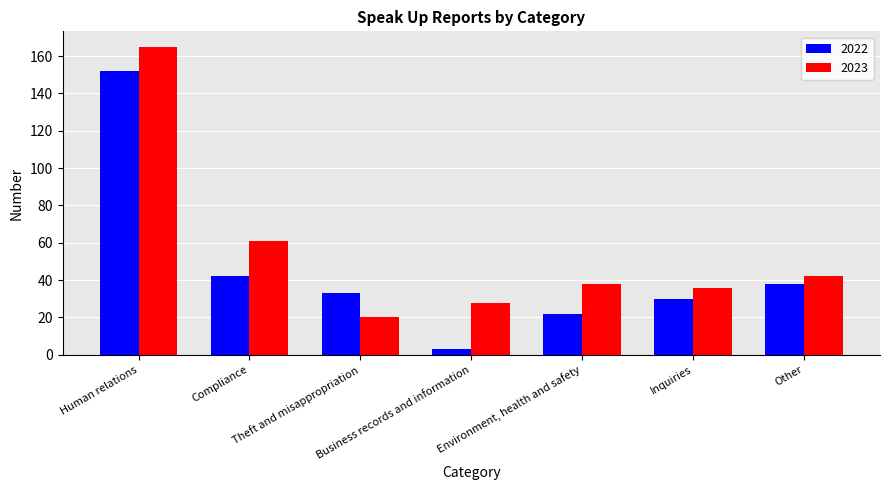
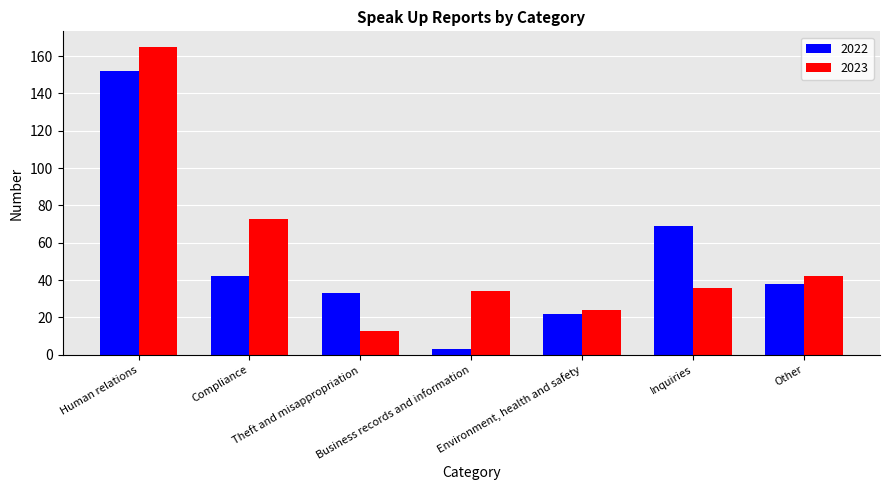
  {
    "2022": {
      "Human relations": 152,
      "Compliance": 42,
      "Theft and misappropriation": 33,
      "Business records and information": 3,
      "Environment, health and safety": 22,
-     "Inquiries": 30,
+     "Inquiries": 69,
      "Other": 38
    },
    "2023": {
      "Human relations": 165,
-     "Compliance": 61,
-     "Theft and misappropriation": 20,
-     "Business records and information": 28,
-     "Environment, health and safety": 38,
+     "Compliance": 73,
+     "Theft and misappropriation": 13,
+     "Business records and information": 34,
+     "Environment, health and safety": 24,
      "Inquiries": 36,
      "Other": 42
    }
  }
